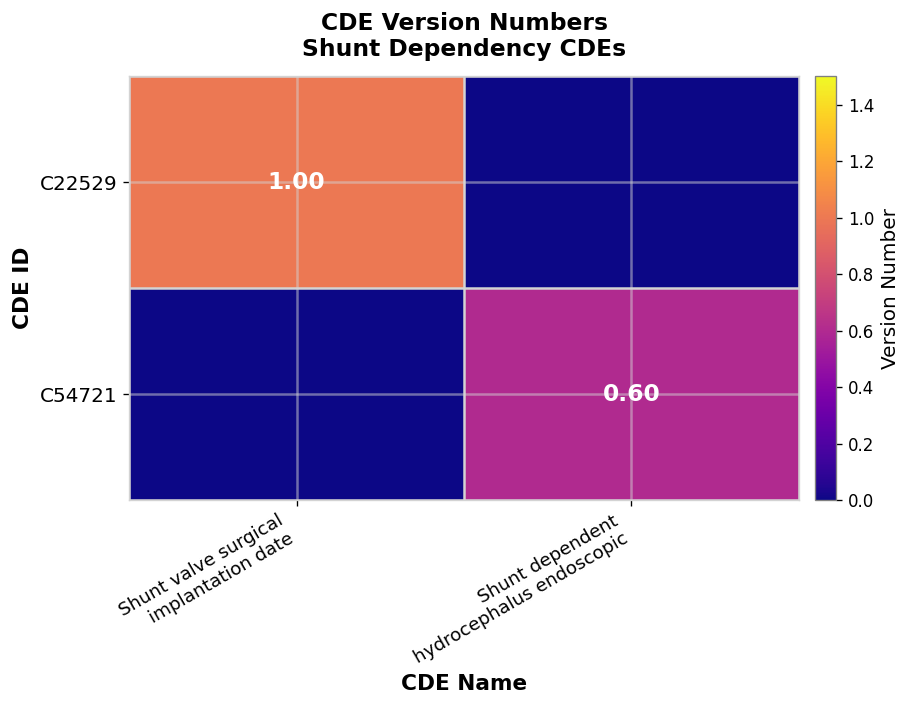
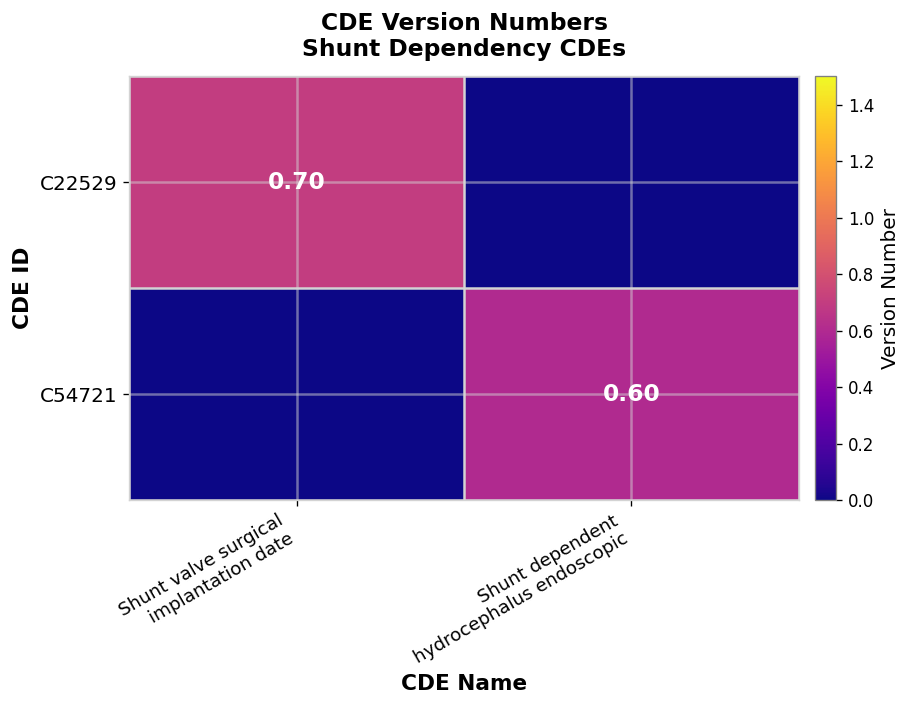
  {
    "C22529": {
-     "Shunt valve surgical implantation date": 1.00
+     "Shunt valve surgical implantation date": 0.70
    },
    "C54721": {
      "Shunt dependent hydrocephalus endoscopic": 0.60
    }
  }
